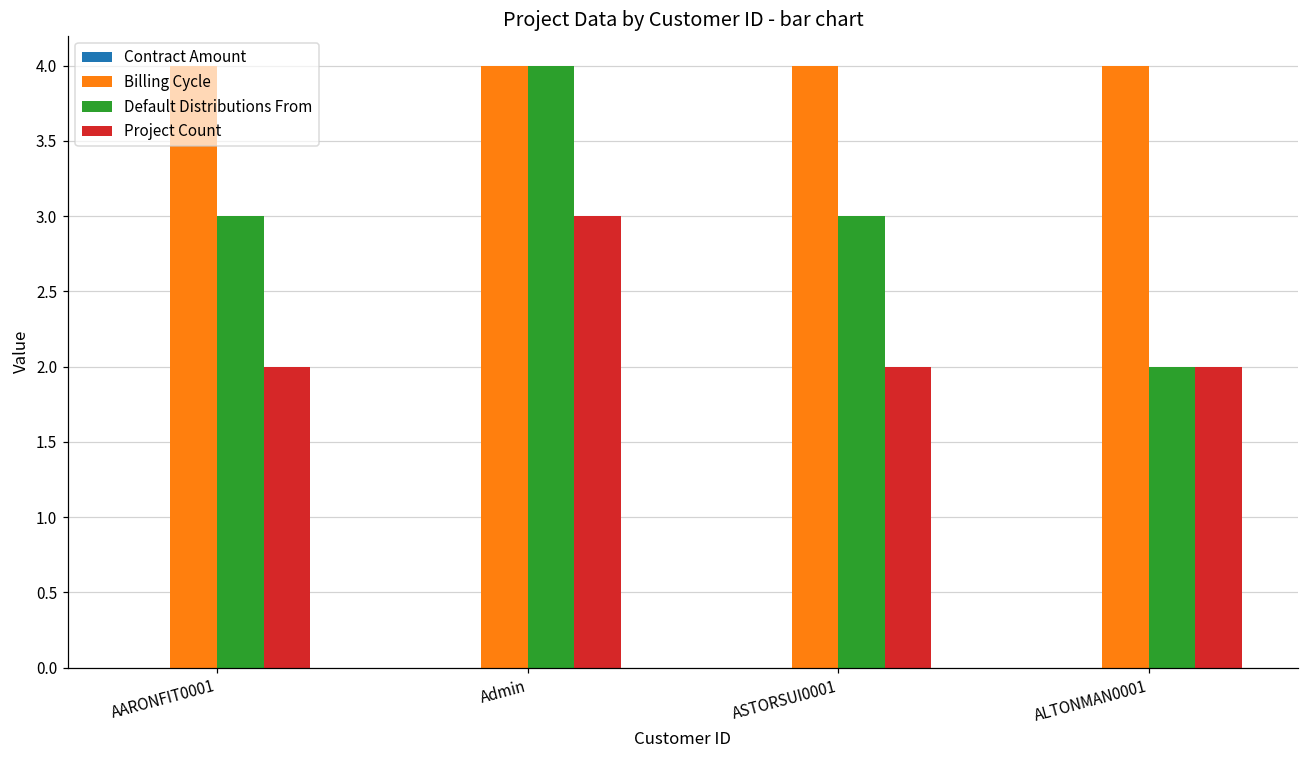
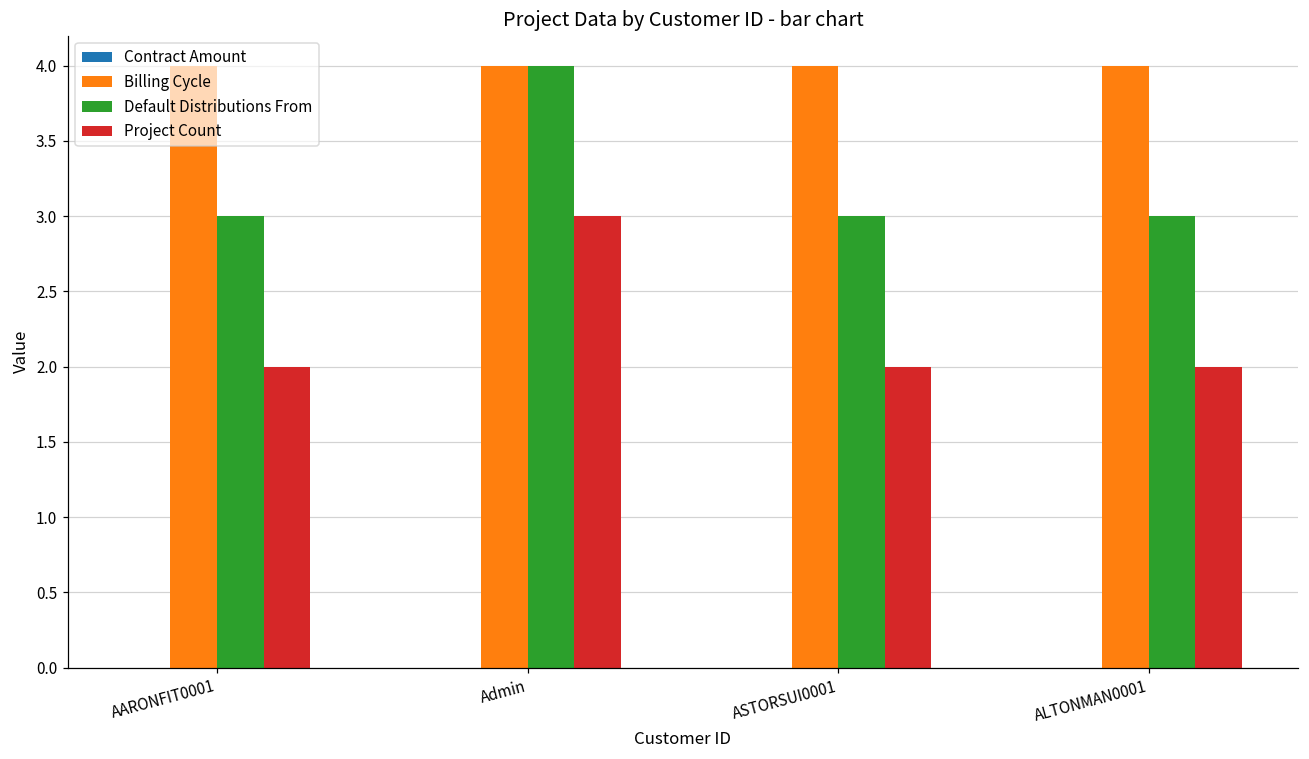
  {
    "Contract Amount": {
      "AARONFIT0001": 0,
      "Admin": 0,
      "ASTORSUI0001": 0,
      "ALTONMAN0001": 0
    },
    "Billing Cycle": {
      "Admin": 4,
      "ASTORSUI0001": 4,
      "ALTONMAN0001": 4
    },
    "Default Distributions From": {
      "AARONFIT0001": 3,
      "Admin": 4,
      "ASTORSUI0001": 3,
-     "ALTONMAN0001": 2
+     "ALTONMAN0001": 3
    },
    "Project Count": {
      "AARONFIT0001": 2,
      "Admin": 3,
      "ASTORSUI0001": 2,
      "ALTONMAN0001": 2
    }
  }
